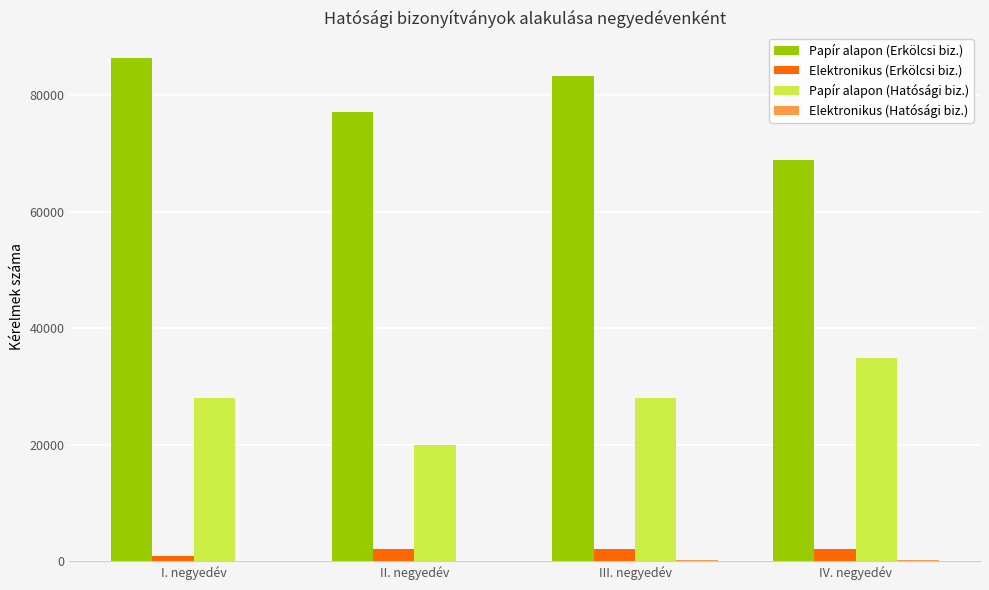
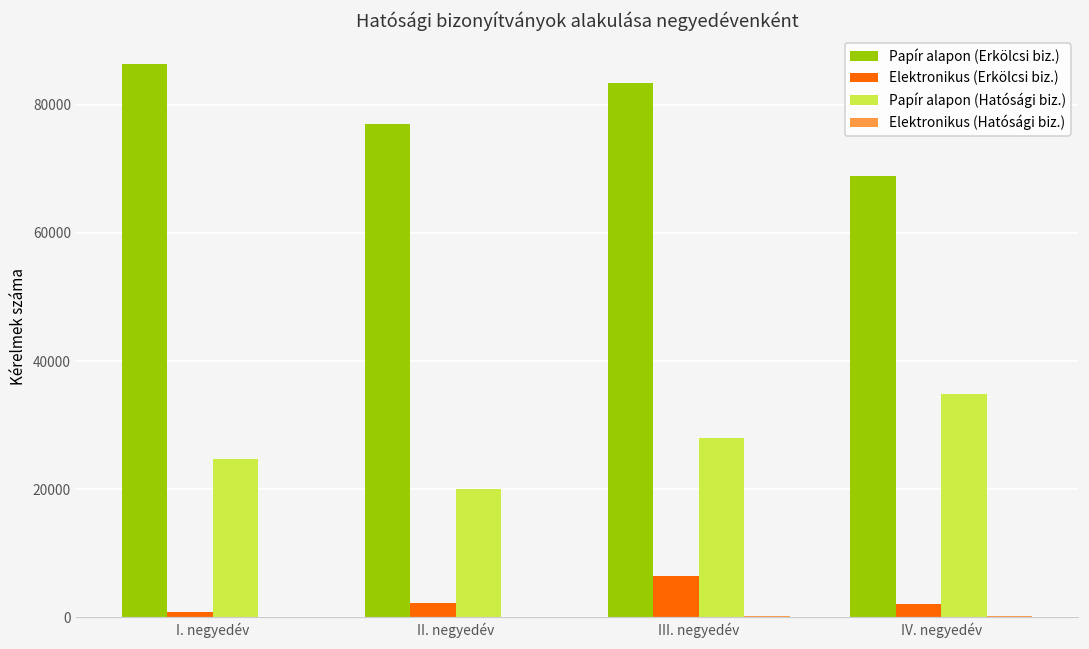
  {
    "Papír alapon (Erkölcsi biz.)": {
      "I. negyedév": 86000,
      "II. negyedév": 77000,
      "III. negyedév": 83000,
      "IV. negyedév": 69000
    },
    "Elektronikus (Erkölcsi biz.)": {
      "I. negyedév": 1000,
      "II. negyedév": 2000,
-     "III. negyedév": 2000,
+     "III. negyedév": 7000,
      "IV. negyedév": 2000
    },
    "Papír alapon (Hatósági biz.)": {
-     "I. negyedév": 28000,
+     "I. negyedév": 25000,
      "II. negyedév": 20000,
      "III. negyedév": 28000,
      "IV. negyedév": 35000
    }
  }
